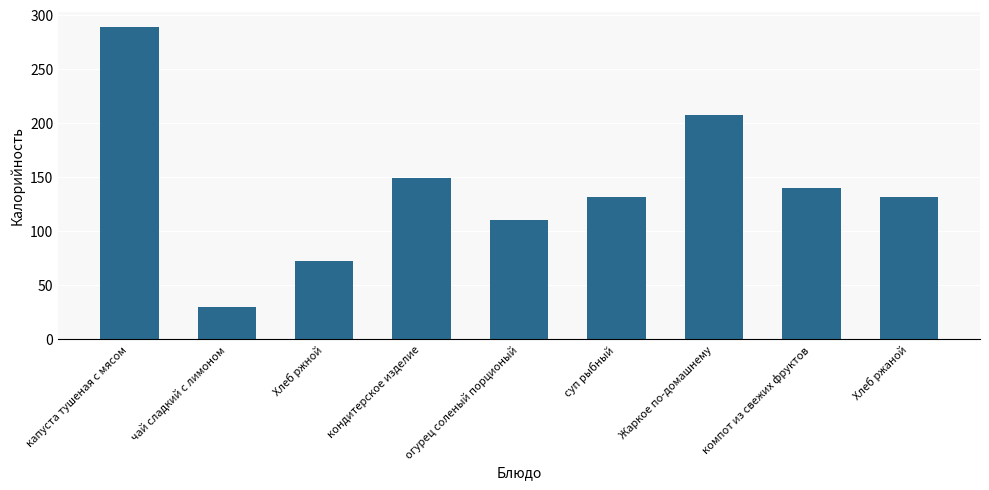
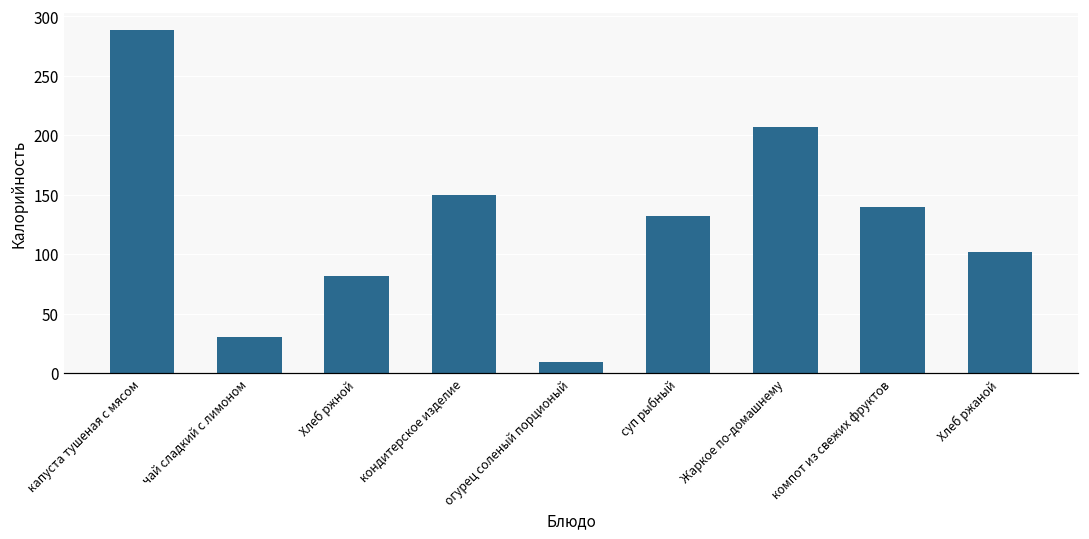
  {
    "капуста тушеная с мясом": 289,
    "чай сладкий с лимоном": 30,
-   "Хлеб ржной": 73,
+   "Хлеб ржной": 82,
    "кондитерское изделие": 150,
-   "огурец соленый порционый": 111,
+   "огурец соленый порционый": 9,
    "суп рыбный": 132,
    "Жаркое по-домашнему": 207,
    "компот из свежих фруктов": 140,
-   "Хлеб ржаной": 132
+   "Хлеб ржаной": 102
  }
